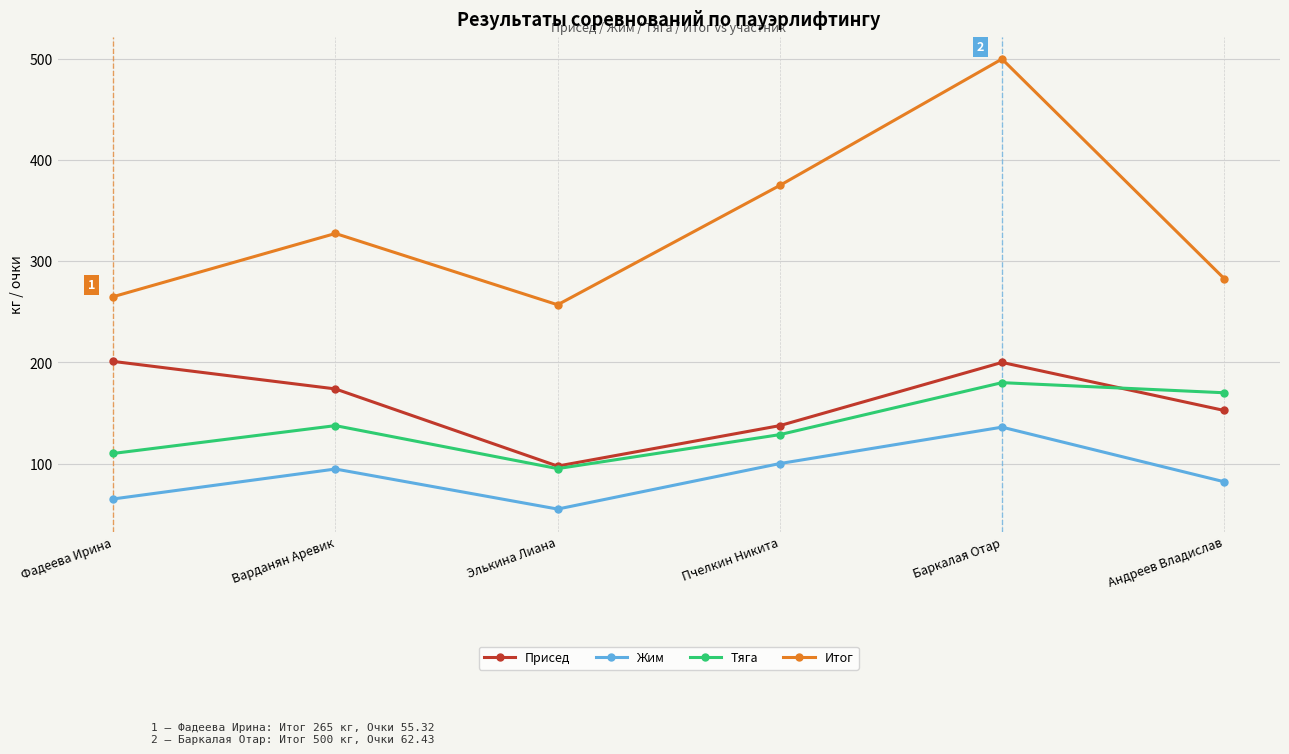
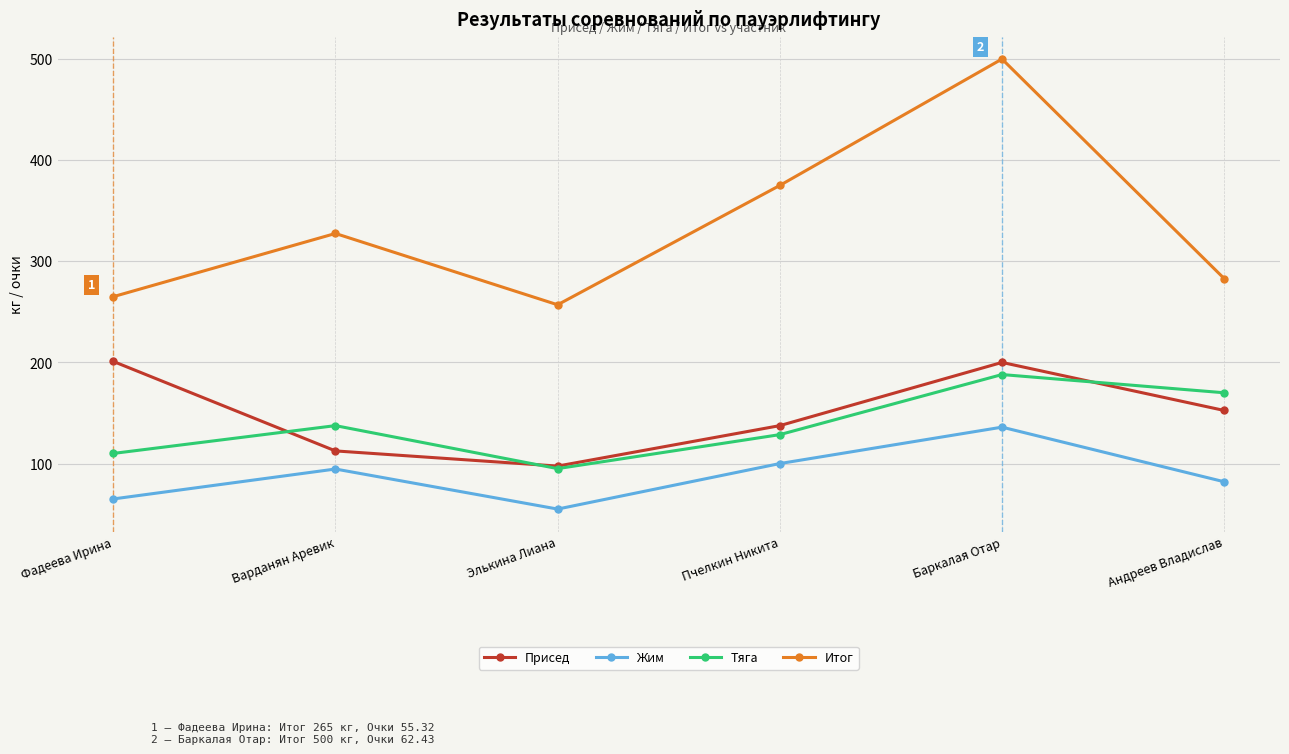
  {
    "Присед": {
      "Фадеева Ирина": 201,
-     "Варданян Аревик": 174,
+     "Варданян Аревик": 113,
      "Пчелкин Никита": 138,
      "Баркалая Отар": 200,
      "Андреев Владислав": 153
    },
    "Жим": {
      "Фадеева Ирина": 65,
      "Варданян Аревик": 95,
      "Элькина Лиана": 55,
      "Пчелкин Никита": 100,
      "Баркалая Отар": 136,
      "Андреев Владислав": 82
    },
    "Тяга": {
      "Фадеева Ирина": 110,
      "Варданян Аревик": 138,
      "Пчелкин Никита": 129,
-     "Баркалая Отар": 180,
+     "Баркалая Отар": 188,
      "Андреев Владислав": 170
    },
    "Итог": {
      "Варданян Аревик": 328,
      "Элькина Лиана": 257,
      "Пчелкин Никита": 375,
      "Андреев Владислав": 283
    }
  }
